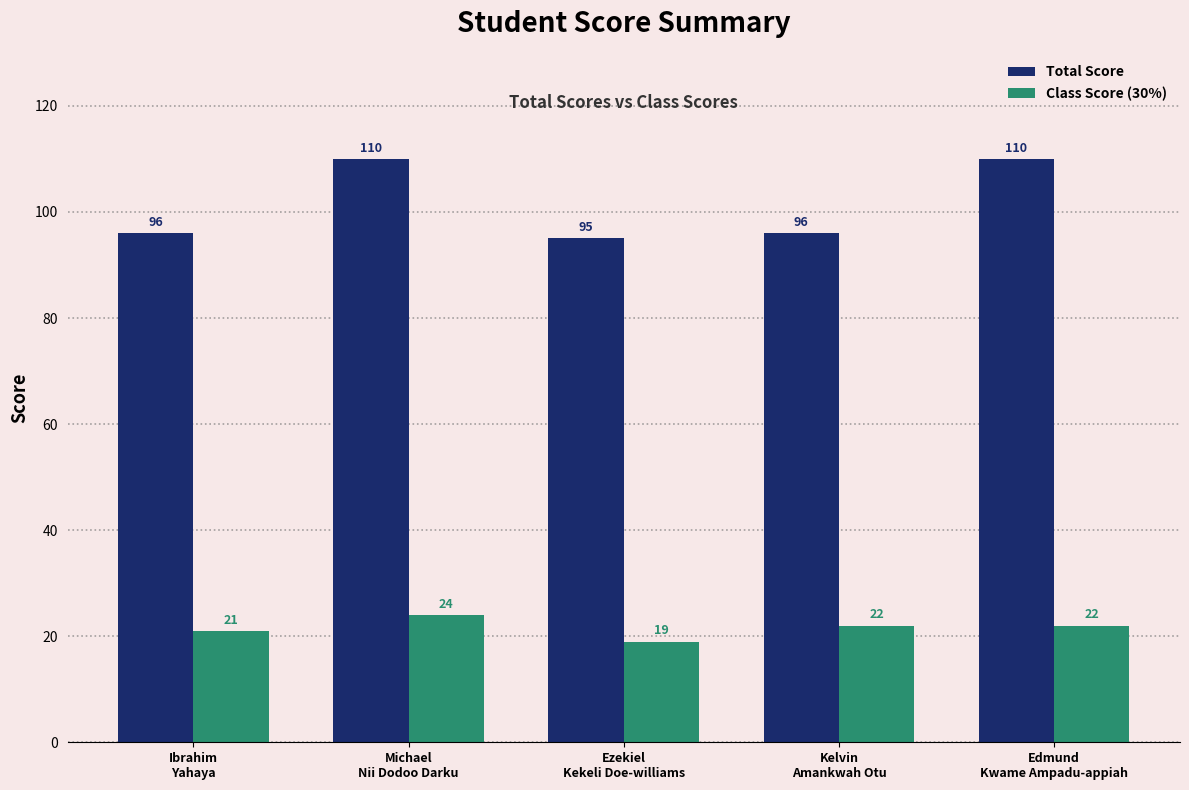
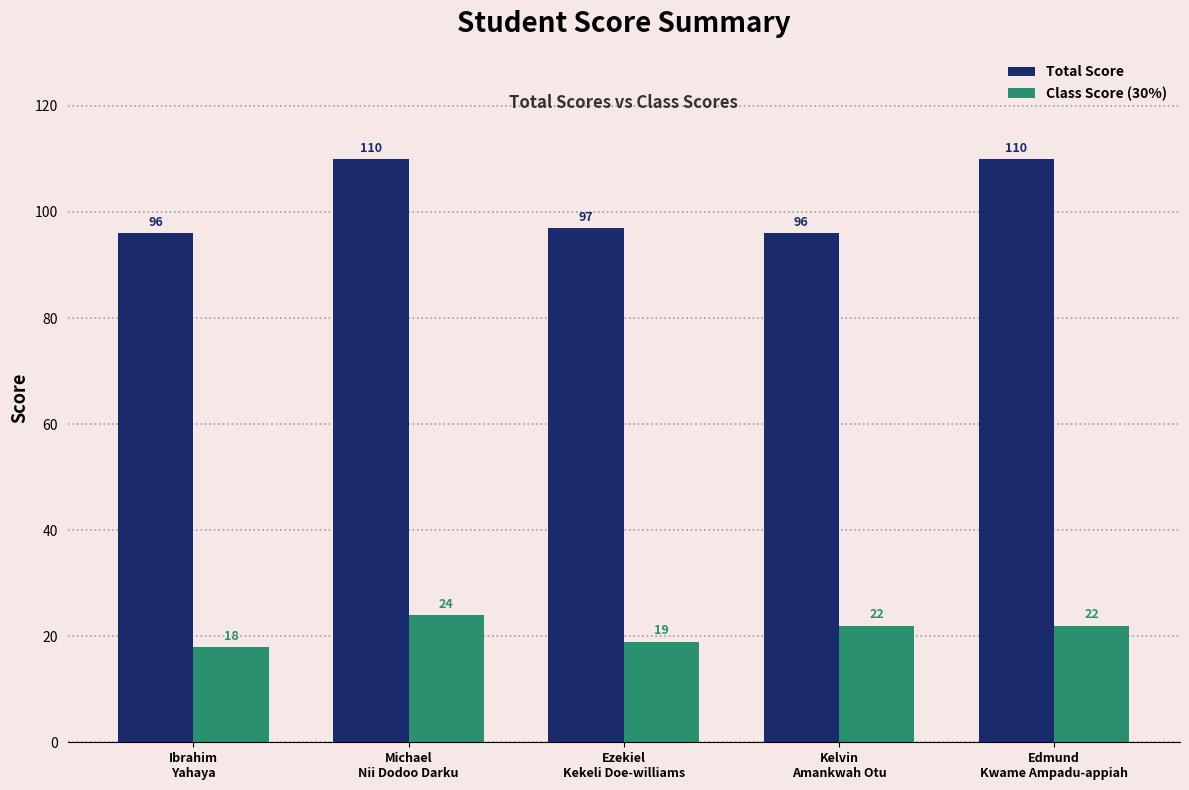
  {
    "Total Score": {
      "Ibrahim Yahaya": 96,
      "Michael Nii Dodoo Darku": 110,
-     "Ezekiel Kekeli Doe-williams": 95,
+     "Ezekiel Kekeli Doe-williams": 97,
      "Kelvin Amankwah Otu": 96,
      "Edmund Kwame Ampadu-appiah": 110
    },
    "Class Score (30%)": {
-     "Ibrahim Yahaya": 21,
+     "Ibrahim Yahaya": 18,
      "Michael Nii Dodoo Darku": 24,
      "Ezekiel Kekeli Doe-williams": 19,
      "Kelvin Amankwah Otu": 22,
      "Edmund Kwame Ampadu-appiah": 22
    }
  }
